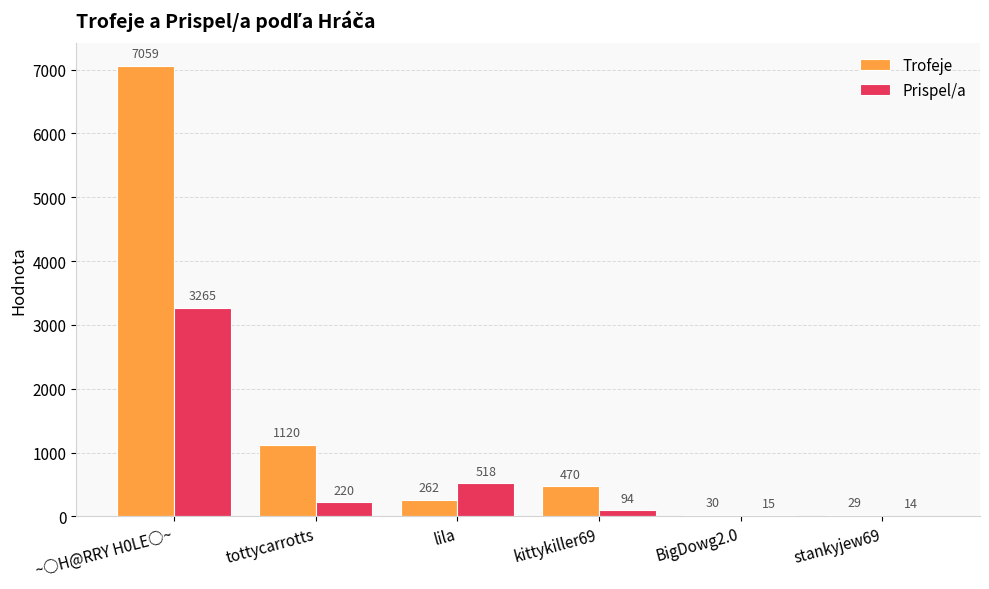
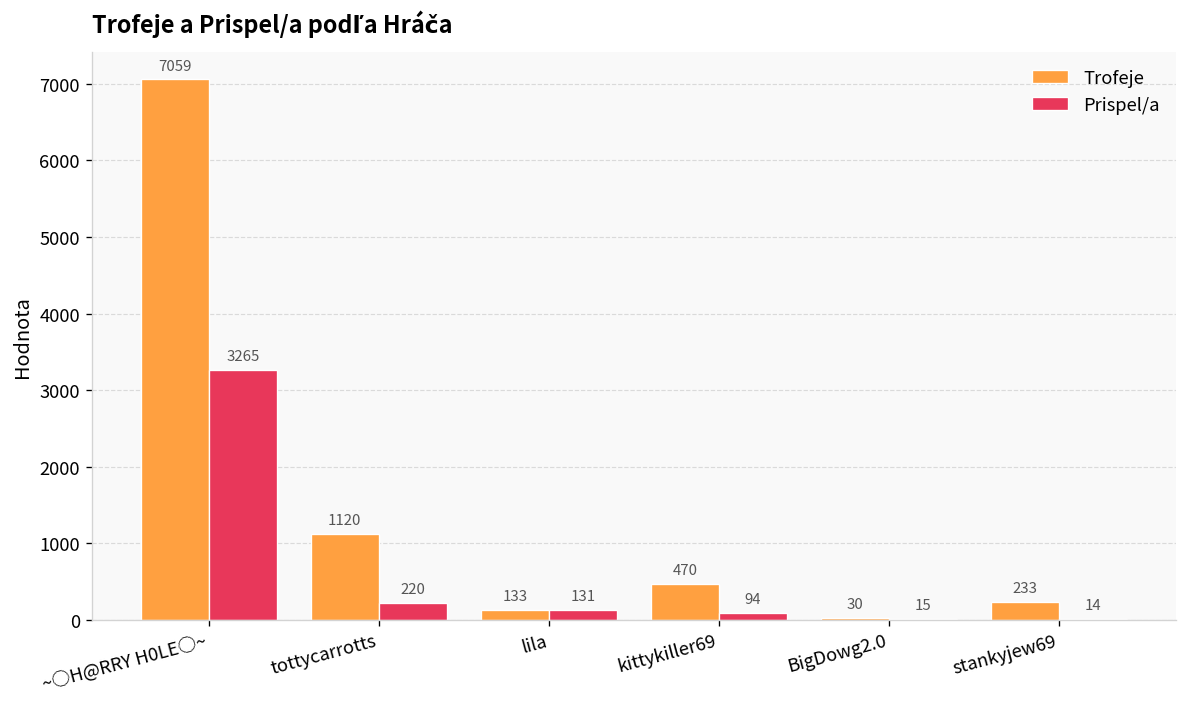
  {
    "Trofeje": {
      "~○H@RRY H0LE○~": 7059,
      "tottycarrotts": 1120,
-     "lila": 262,
+     "lila": 133,
      "kittykiller69": 470,
      "BigDowg2.0": 30,
-     "stankyjew69": 29
+     "stankyjew69": 233
    },
    "Prispel/a": {
      "~○H@RRY H0LE○~": 3265,
      "tottycarrotts": 220,
-     "lila": 518,
+     "lila": 131,
      "kittykiller69": 94,
      "BigDowg2.0": 15,
      "stankyjew69": 14
    }
  }
